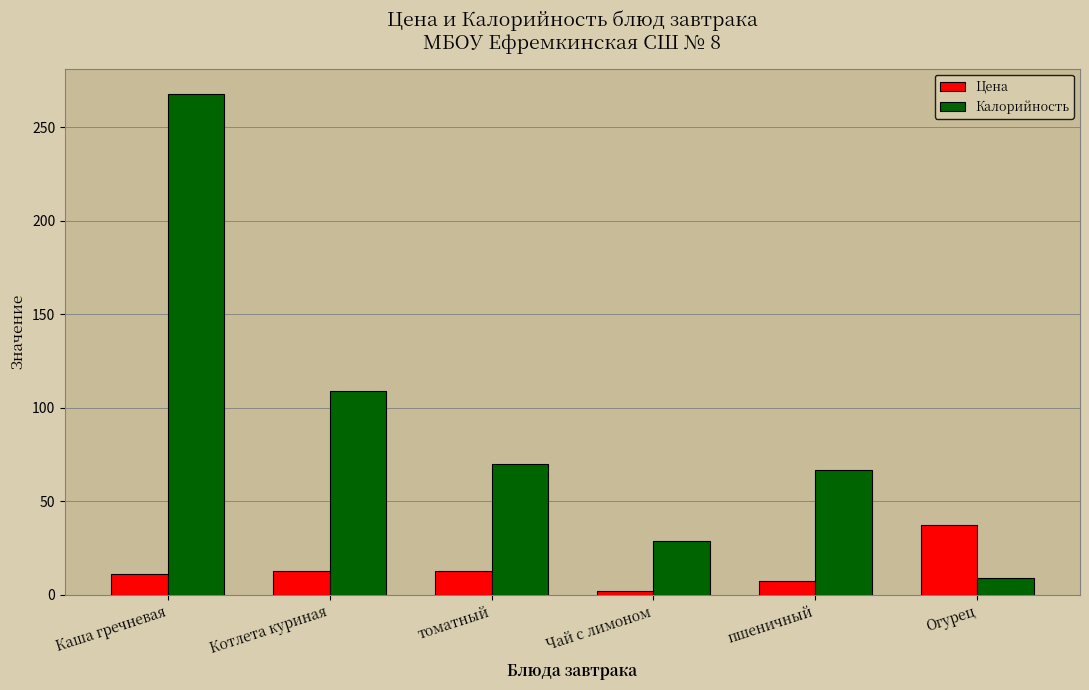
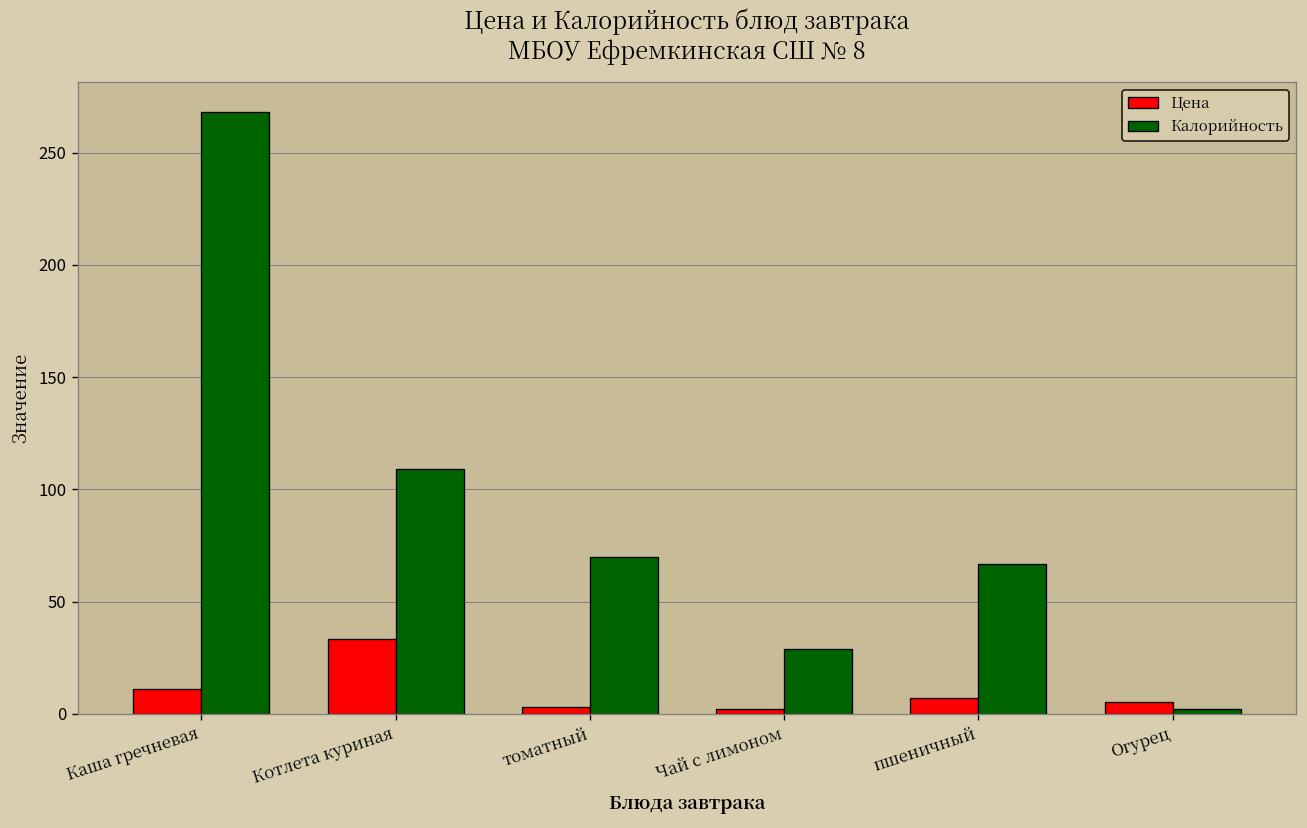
  {
    "Цена": {
      "Каша гречневая": 11,
-     "Котлета куриная": 13,
-     "томатный": 12,
+     "Котлета куриная": 33,
+     "томатный": 3,
      "Чай с лимоном": 2,
      "пшеничный": 7,
-     "Огурец": 38
+     "Огурец": 5
    },
    "Калорийность": {
      "Каша гречневая": 268,
      "Котлета куриная": 109,
      "томатный": 70,
      "Чай с лимоном": 29,
      "пшеничный": 67,
-     "Огурец": 9
+     "Огурец": 2
    }
  }
